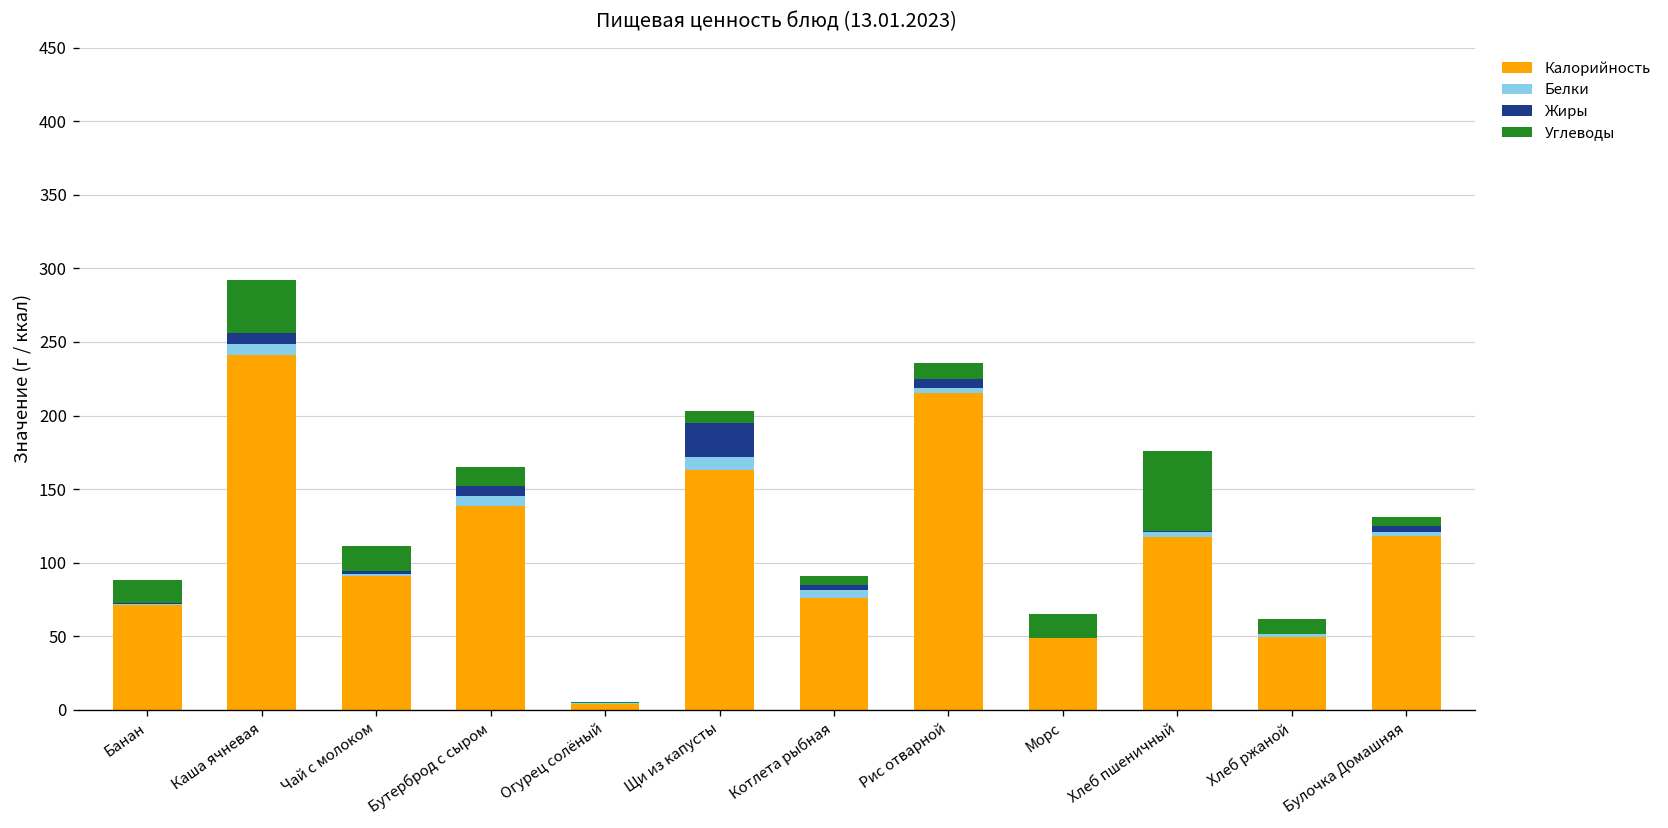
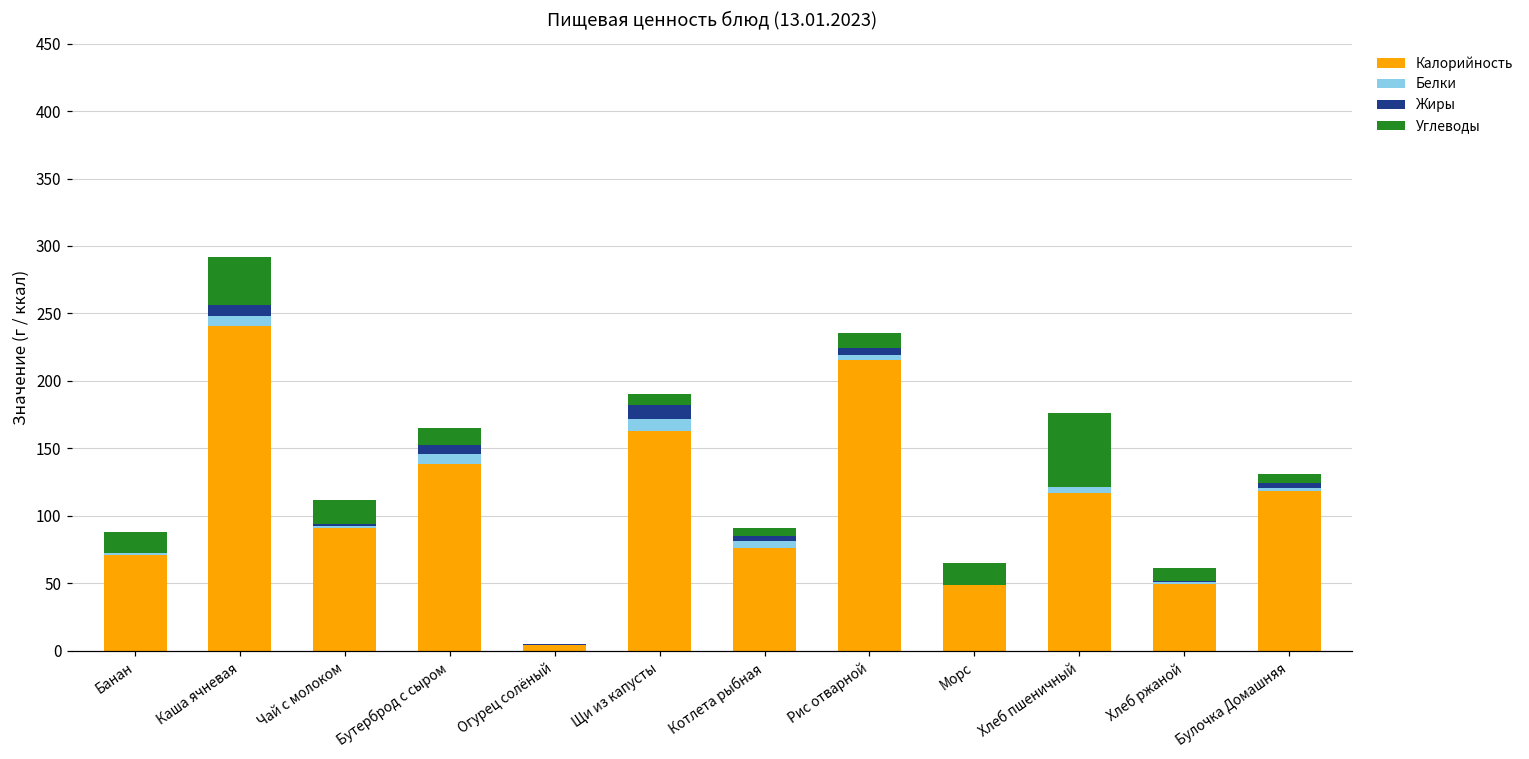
  {
    "Калорийность": {
      "Банан": 71,
      "Каша ячневая": 241,
      "Чай с молоком": 91,
      "Бутерброд с сыром": 139,
      "Огурец солёный": 4,
      "Щи из капусты": 163,
      "Котлета рыбная": 76,
      "Рис отварной": 215,
      "Морс": 49,
      "Хлеб пшеничный": 117,
      "Хлеб ржаной": 50,
      "Булочка Домашняя": 118
    },
    "Белки": {
      "Каша ячневая": 7,
      "Бутерброд с сыром": 7,
      "Щи из капусты": 9,
      "Котлета рыбная": 5,
      "Рис отварной": 4,
      "Морс": 0,
      "Хлеб пшеничный": 4,
      "Булочка Домашняя": 2
    },
    "Жиры": {
      "Каша ячневая": 8,
      "Бутерброд с сыром": 7,
-     "Щи из капусты": 23,
+     "Щи из капусты": 11,
      "Котлета рыбная": 4,
      "Рис отварной": 6,
      "Морс": 0,
      "Булочка Домашняя": 4
    },
    "Углеводы": {
      "Банан": 16,
      "Каша ячневая": 36,
      "Чай с молоком": 17,
      "Бутерброд с сыром": 13,
      "Щи из капусты": 8,
      "Котлета рыбная": 5,
      "Рис отварной": 11,
      "Морс": 17,
      "Хлеб пшеничный": 55,
      "Хлеб ржаной": 10,
      "Булочка Домашняя": 6
    }
  }
